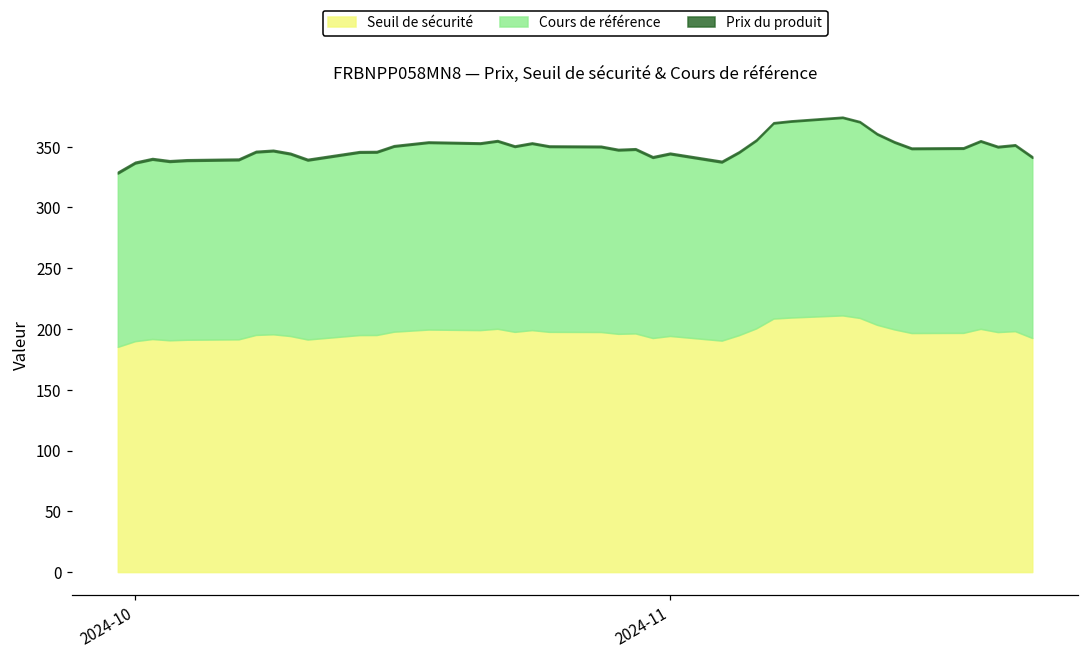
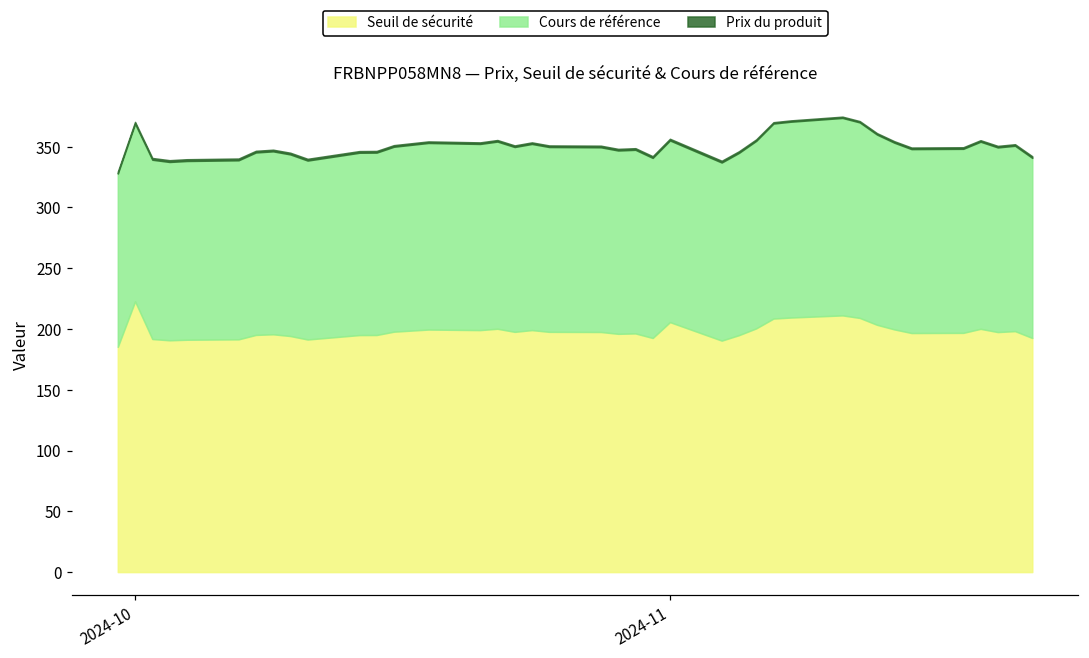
  {
    "Seuil de sécurité": {
-     "2024-10": 190,
-     "2024-11": 194
+     "2024-10": 223,
+     "2024-11": 206
    }
  }
